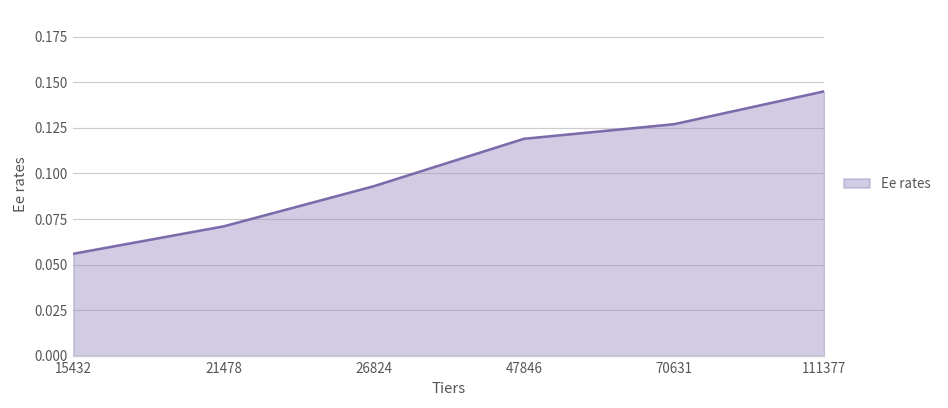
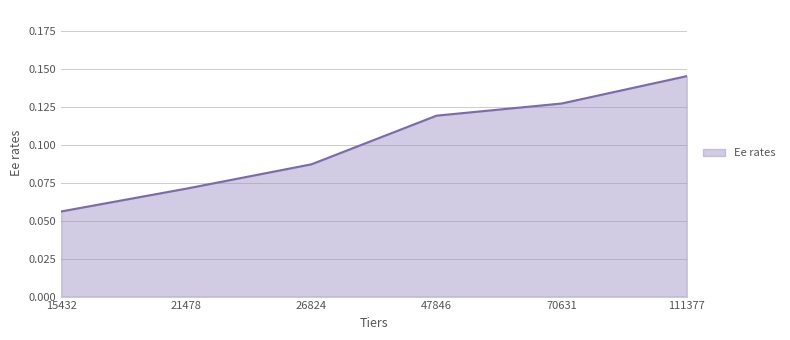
  {
    "15432": 0.056,
    "21478": 0.071,
-   "26824": 0.093,
+   "26824": 0.087,
    "47846": 0.119,
    "70631": 0.127,
    "111377": 0.145
  }
